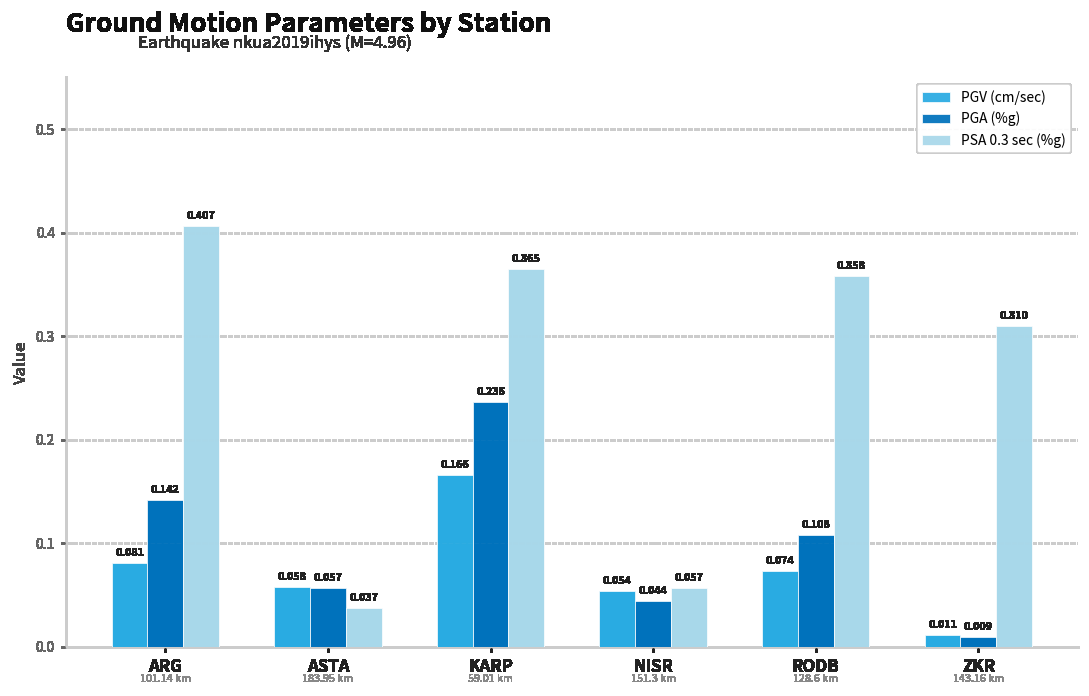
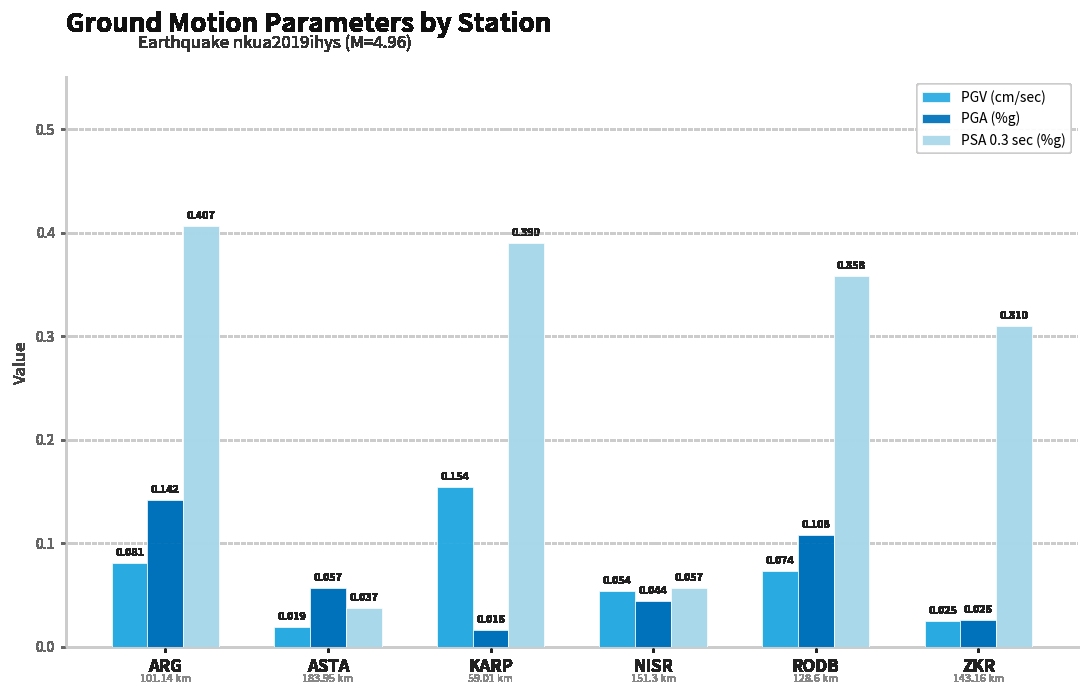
  {
    "PGV (cm/sec)": {
      "ARG": 0.081,
-     "ASTA": 0.058,
-     "KARP": 0.166,
+     "ASTA": 0.019,
+     "KARP": 0.154,
      "NISR": 0.054,
      "RODB": 0.074,
-     "ZKR": 0.011
+     "ZKR": 0.025
    },
    "PGA (%g)": {
      "ARG": 0.142,
      "ASTA": 0.057,
-     "KARP": 0.236,
+     "KARP": 0.016,
      "NISR": 0.044,
      "RODB": 0.108,
-     "ZKR": 0.01
+     "ZKR": 0.03
    },
    "PSA 0.3 sec (%g)": {
      "ARG": 0.407,
      "ASTA": 0.037,
-     "KARP": 0.365,
+     "KARP": 0.390,
      "NISR": 0.057,
      "RODB": 0.358,
      "ZKR": 0.310
    }
  }
